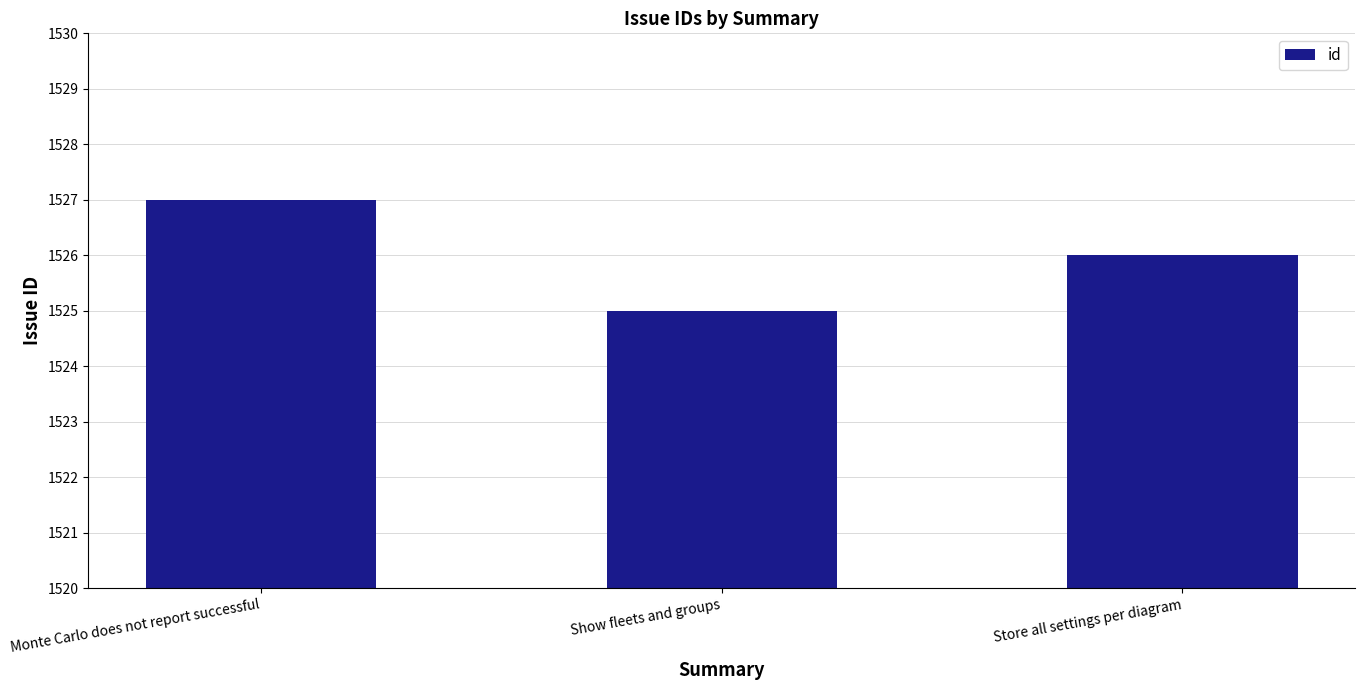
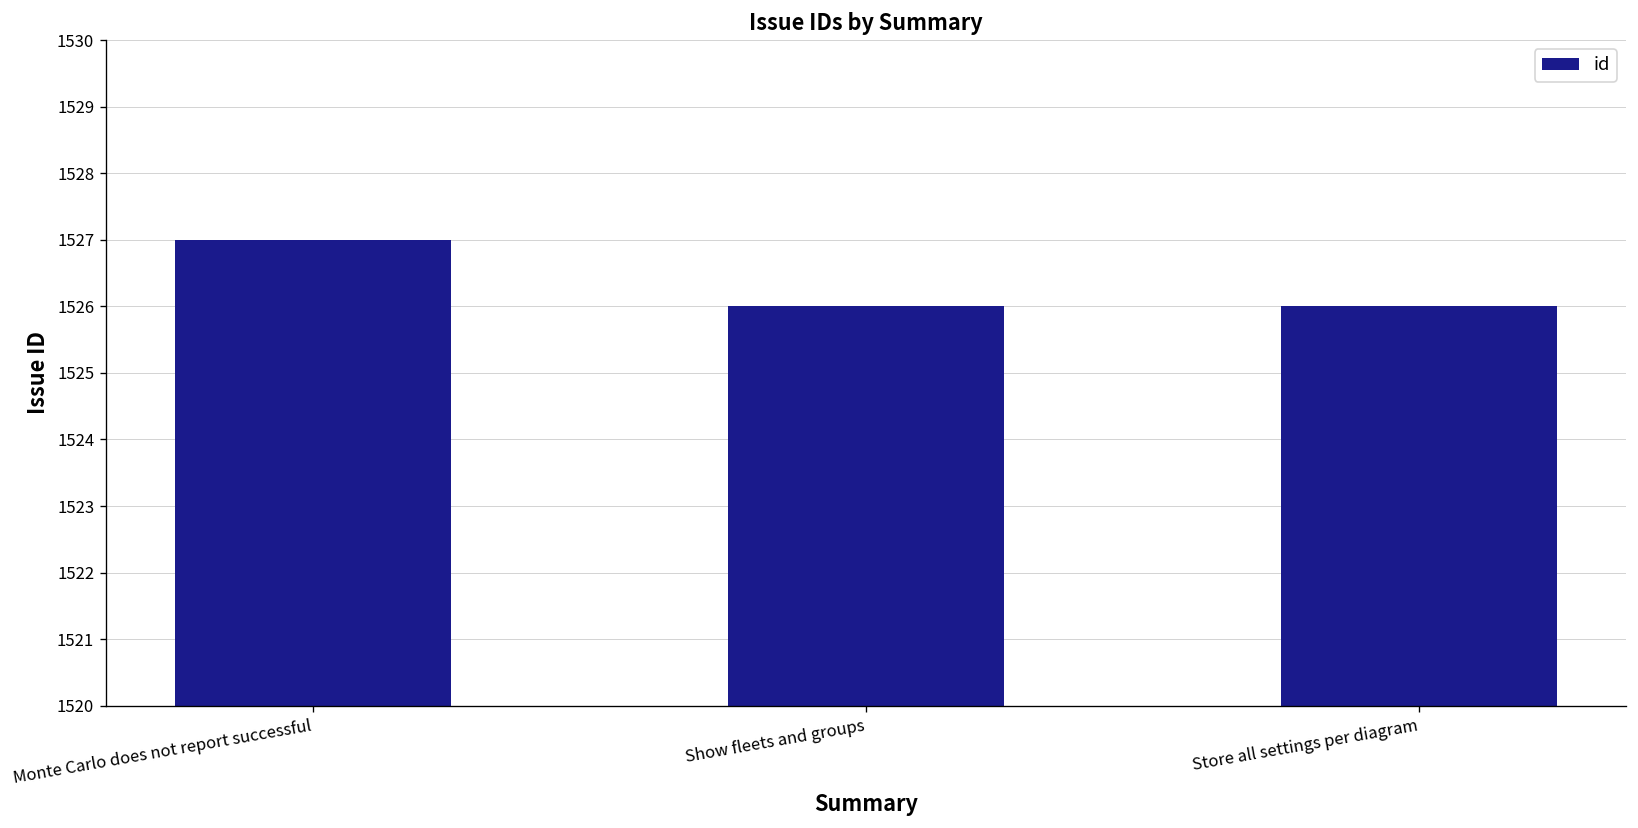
  {
    "Monte Carlo does not report successful": 1527,
-   "Show fleets and groups": 1525,
+   "Show fleets and groups": 1526,
    "Store all settings per diagram": 1526
  }
